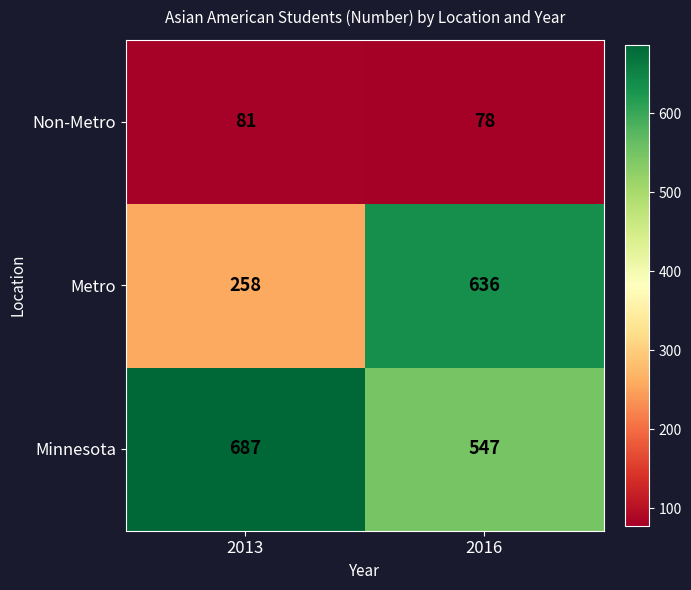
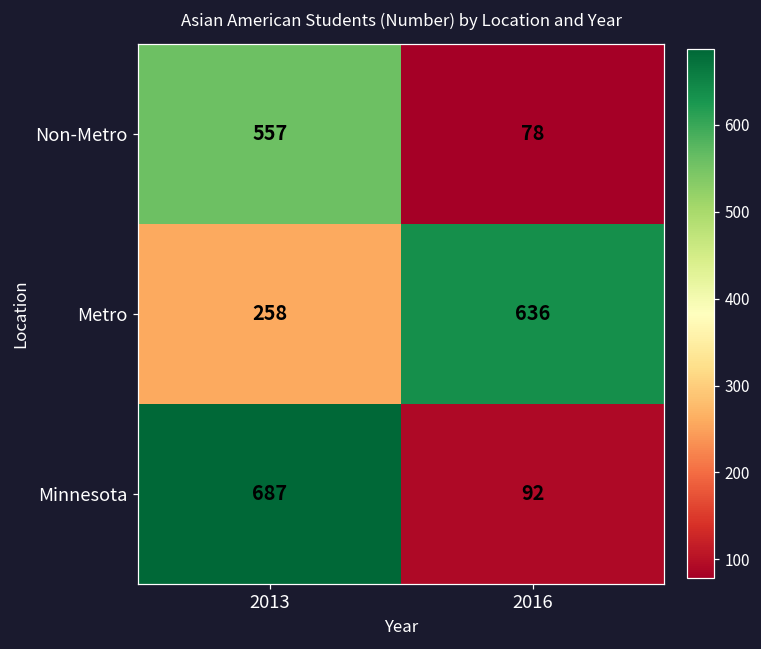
  {
    "Non-Metro": {
-     "2013": 81
+     "2013": 557
    },
    "Minnesota": {
-     "2016": 547
+     "2016": 92
    }
  }
